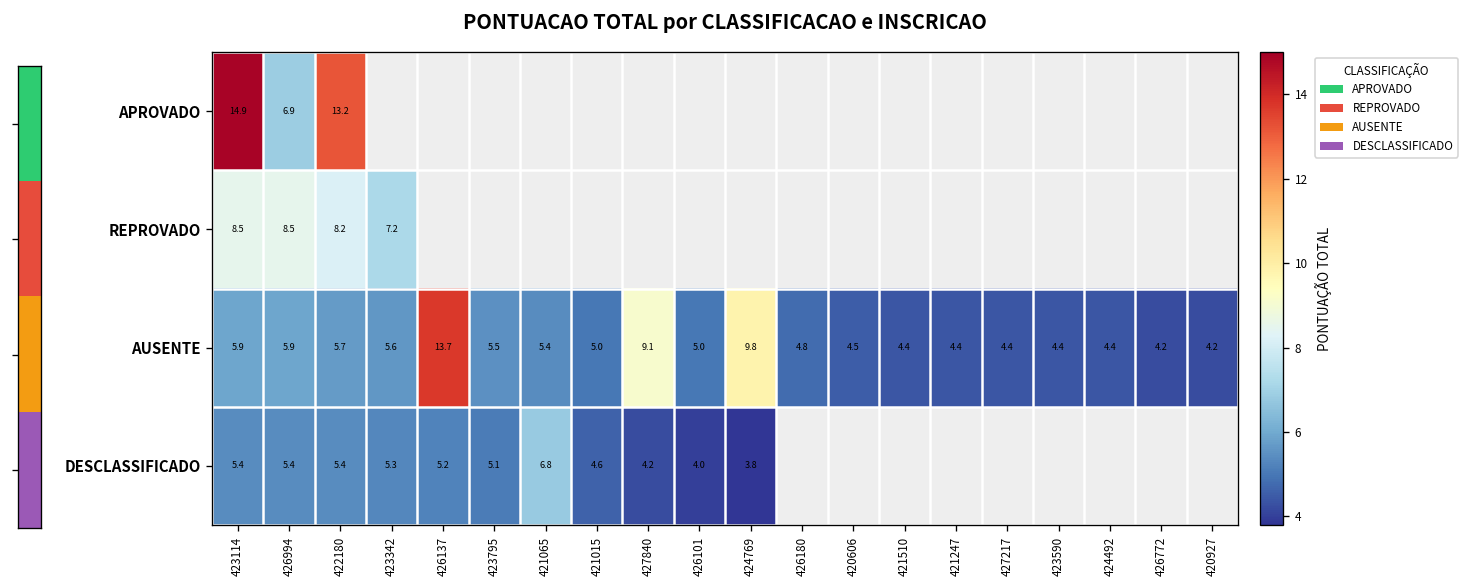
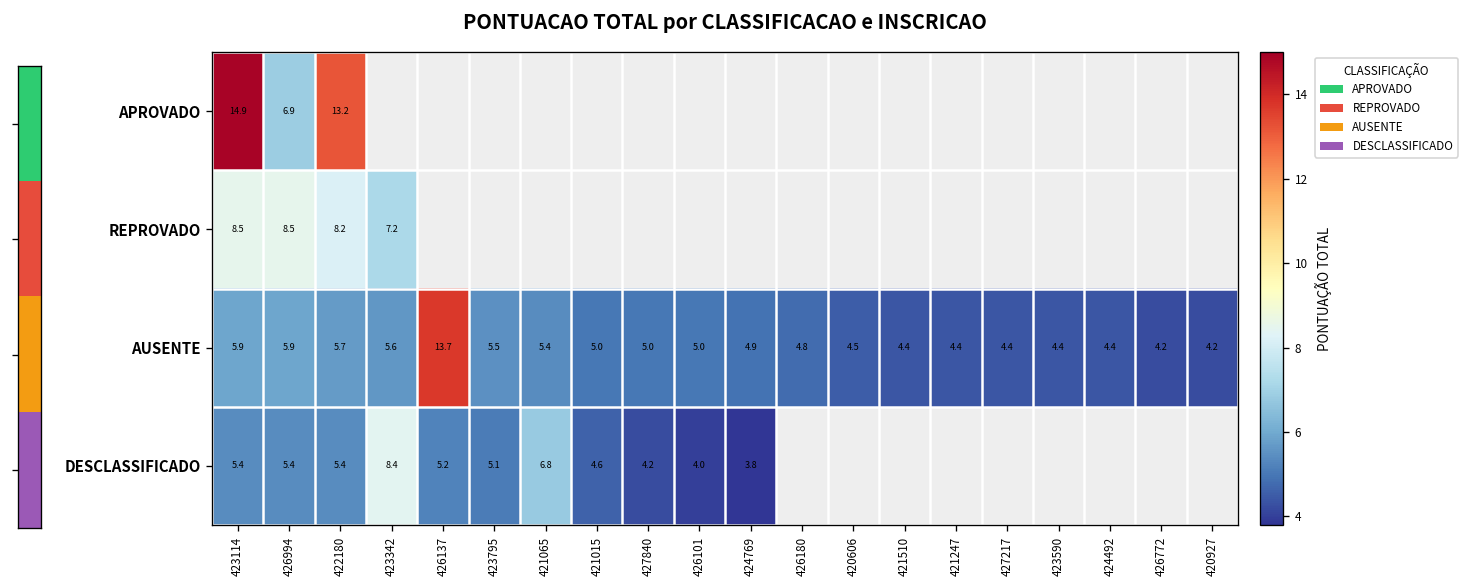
  {
    "APROVADO": {
      "423114": 14.9,
      "426994": 6.9,
      "422180": 13.2
    },
    "REPROVADO": {
      "423114": 8.5,
      "426994": 8.5,
      "422180": 8.2,
      "423342": 7.2
    },
    "AUSENTE": {
      "423114": 5.9,
      "426994": 5.9,
      "422180": 5.7,
      "423342": 5.6,
      "426137": 13.7,
      "423795": 5.5,
      "421065": 5.4,
      "421015": 5.0,
-     "427840": 9.1,
+     "427840": 5.0,
      "426101": 5.0,
-     "424769": 9.8,
+     "424769": 4.9,
      "426180": 4.8,
      "420606": 4.5,
      "421510": 4.4,
      "421247": 4.4,
      "427217": 4.4,
      "423590": 4.4,
      "424492": 4.4,
      "426772": 4.2,
      "420927": 4.2
    },
    "DESCLASSIFICADO": {
      "423114": 5.4,
      "426994": 5.4,
      "422180": 5.4,
-     "423342": 5.3,
+     "423342": 8.4,
      "426137": 5.2,
      "423795": 5.1,
      "421065": 6.8,
      "421015": 4.6,
      "427840": 4.2,
      "426101": 4.0,
      "424769": 3.8
    }
  }
